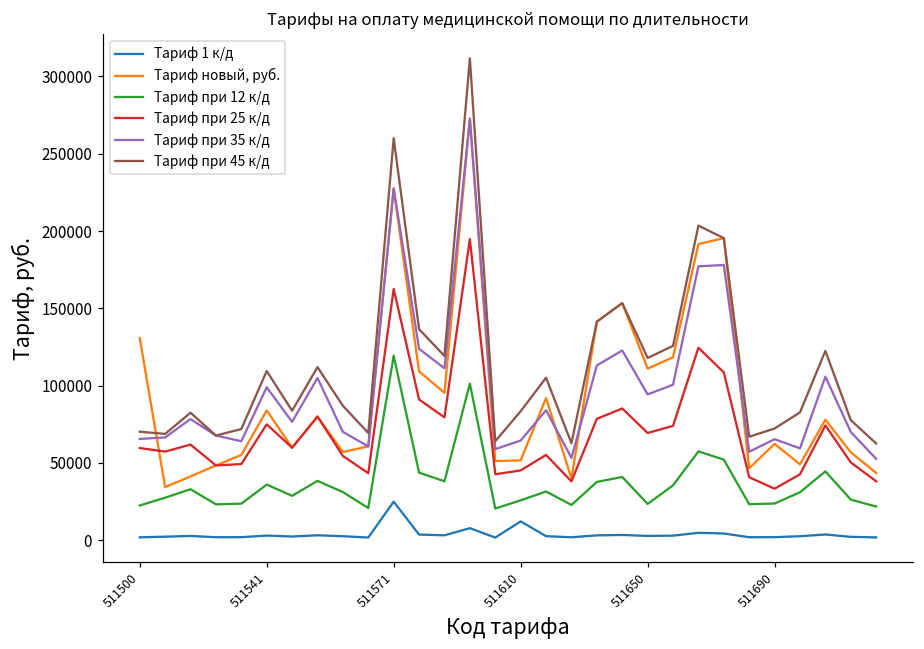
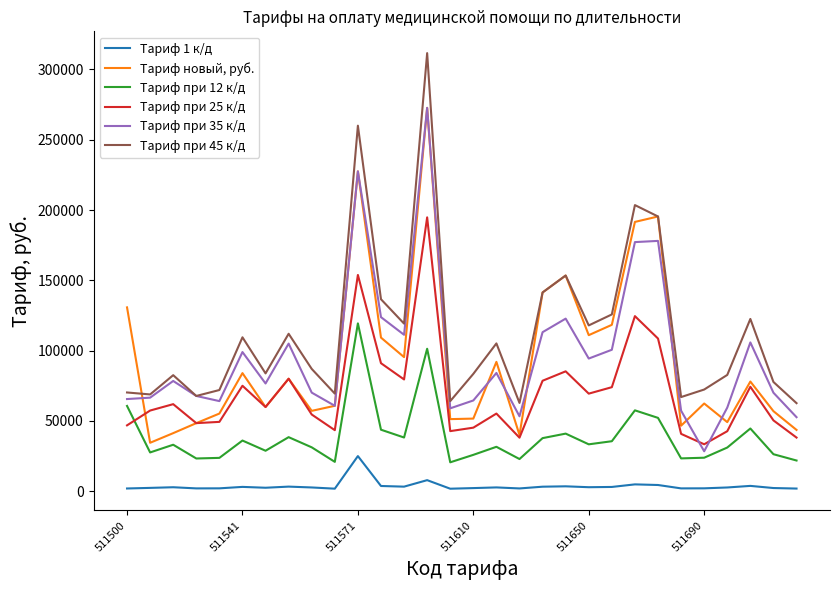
  {
    "Тариф 1 к/д": {
      "511500": 2000,
      "511541": 3000,
      "511571": 25000,
-     "511610": 12000,
+     "511610": 2000,
      "511650": 3000,
      "511690": 2000
    },
    "Тариф новый, руб.": {
      "511500": 131000,
      "511541": 84000,
      "511610": 52000,
      "511650": 111000,
      "511690": 62000
    },
    "Тариф при 12 к/д": {
-     "511500": 22000,
+     "511500": 61000,
      "511541": 36000,
      "511571": 119000,
      "511610": 26000,
-     "511650": 23000,
+     "511650": 33000,
      "511690": 24000
    },
    "Тариф при 25 к/д": {
-     "511500": 60000,
+     "511500": 47000,
      "511541": 75000,
-     "511571": 163000,
+     "511571": 154000,
      "511610": 45000,
      "511650": 69000,
      "511690": 33000
    },
    "Тариф при 35 к/д": {
      "511500": 66000,
      "511541": 99000,
      "511610": 64000,
      "511650": 94000,
-     "511690": 65000
+     "511690": 28000
    },
    "Тариф при 45 к/д": {
      "511500": 70000,
      "511541": 109000,
      "511571": 260000,
      "511610": 83000,
      "511650": 118000,
      "511690": 72000
    }
  }
